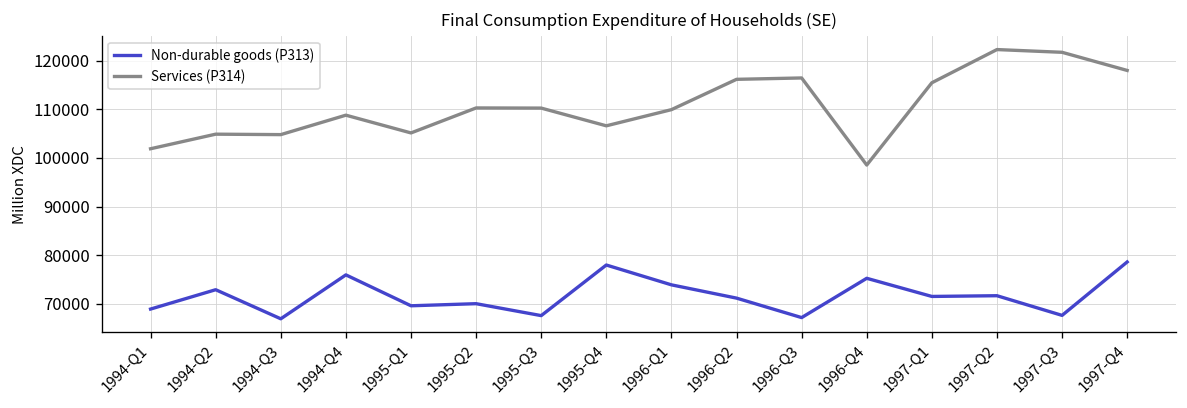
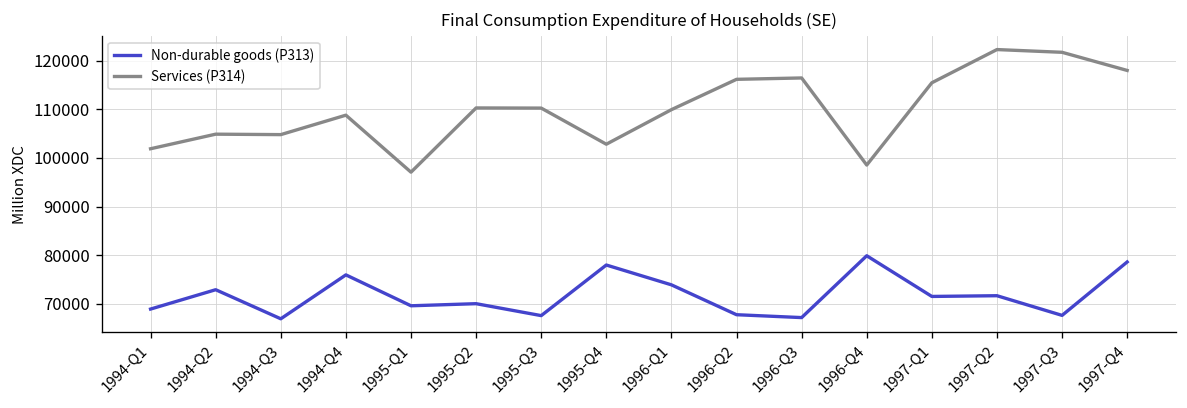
  {
    "Non-durable goods (P313)": {
      "1994-Q1": 69000,
      "1994-Q2": 73000,
      "1994-Q3": 67000,
      "1994-Q4": 76000,
      "1995-Q1": 70000,
      "1995-Q2": 70000,
      "1995-Q3": 68000,
      "1995-Q4": 78000,
      "1996-Q1": 74000,
-     "1996-Q2": 71000,
+     "1996-Q2": 68000,
      "1996-Q3": 67000,
-     "1996-Q4": 75000,
+     "1996-Q4": 80000,
      "1997-Q1": 71000,
      "1997-Q2": 72000,
      "1997-Q3": 68000,
      "1997-Q4": 79000
    },
    "Services (P314)": {
      "1994-Q1": 102000,
      "1994-Q2": 105000,
      "1994-Q3": 105000,
      "1994-Q4": 109000,
-     "1995-Q1": 105000,
+     "1995-Q1": 97000,
      "1995-Q2": 110000,
      "1995-Q3": 110000,
-     "1995-Q4": 107000,
+     "1995-Q4": 103000,
      "1996-Q1": 110000,
      "1996-Q2": 116000,
      "1996-Q3": 116000,
      "1996-Q4": 99000,
      "1997-Q1": 115000,
      "1997-Q2": 122000,
      "1997-Q3": 122000,
      "1997-Q4": 118000
    }
  }
